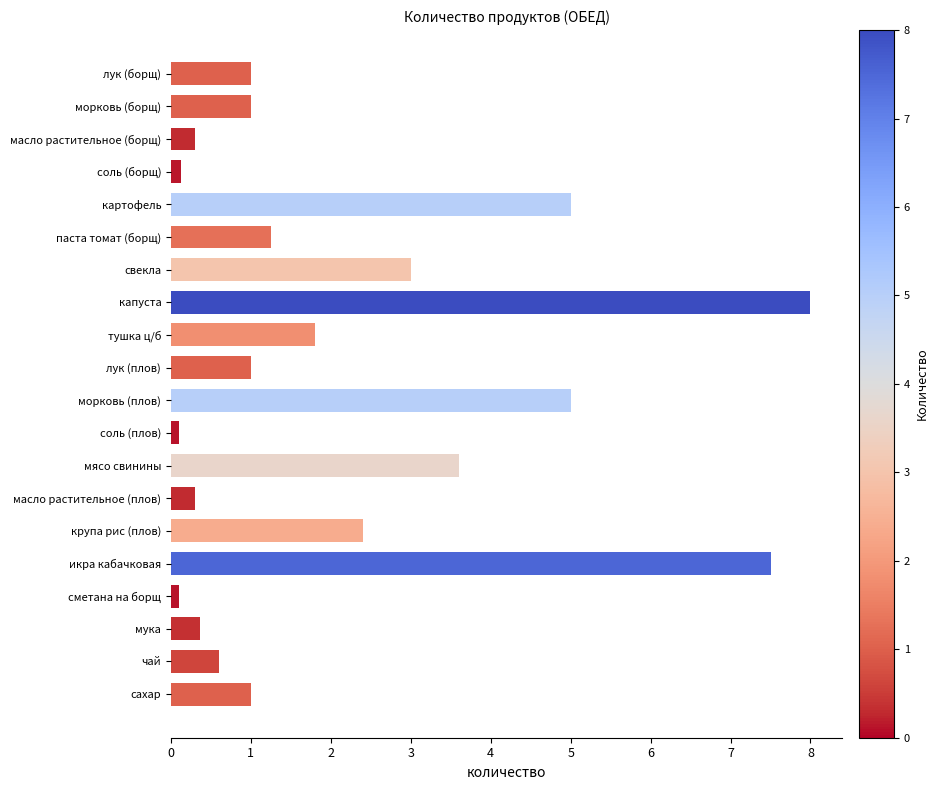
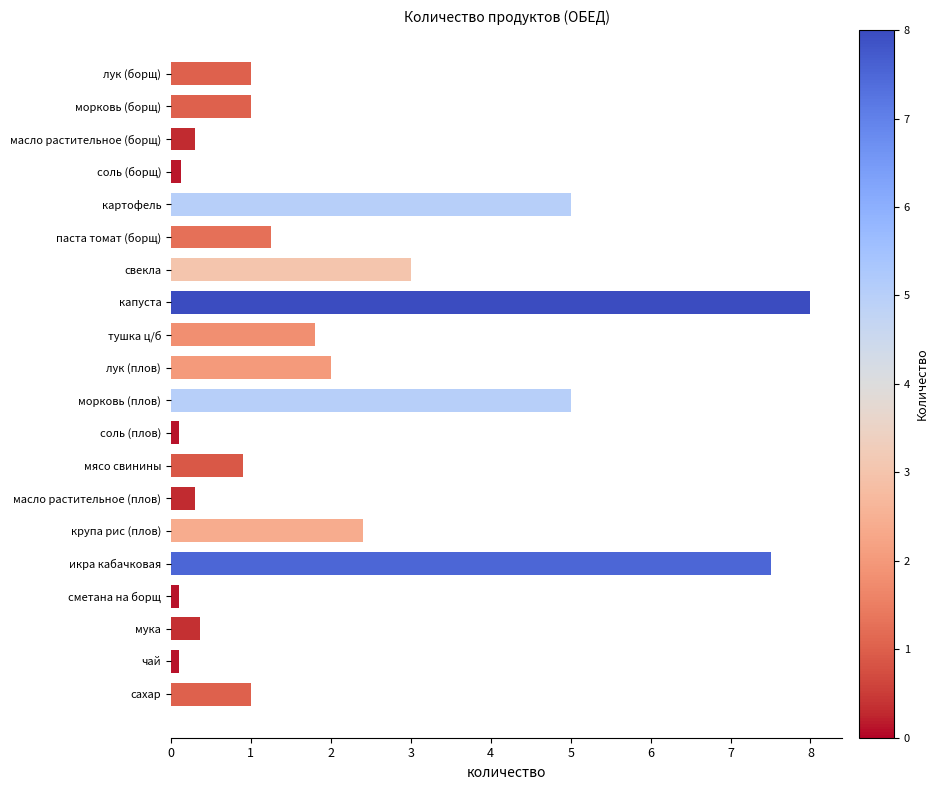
  {
    "лук (борщ)": 1.0,
    "морковь (борщ)": 1.0,
    "масло растительное (борщ)": 0.3,
    "соль (борщ)": 0.1,
    "картофель": 5.0,
    "паста томат (борщ)": 1.3,
    "свекла": 3.0,
    "капуста": 8.0,
    "тушка ц/б": 1.8,
-   "лук (плов)": 1,
+   "лук (плов)": 2,
    "морковь (плов)": 5.0,
    "соль (плов)": 0.1,
-   "мясо свинины": 3.6,
+   "мясо свинины": 0.9,
    "масло растительное (плов)": 0.3,
    "крупа рис (плов)": 2.4,
    "икра кабачковая": 7.5,
    "сметана на борщ": 0.1,
    "мука": 0.4,
-   "чай": 0.6,
+   "чай": 0.1,
    "сахар": 1.0
  }
